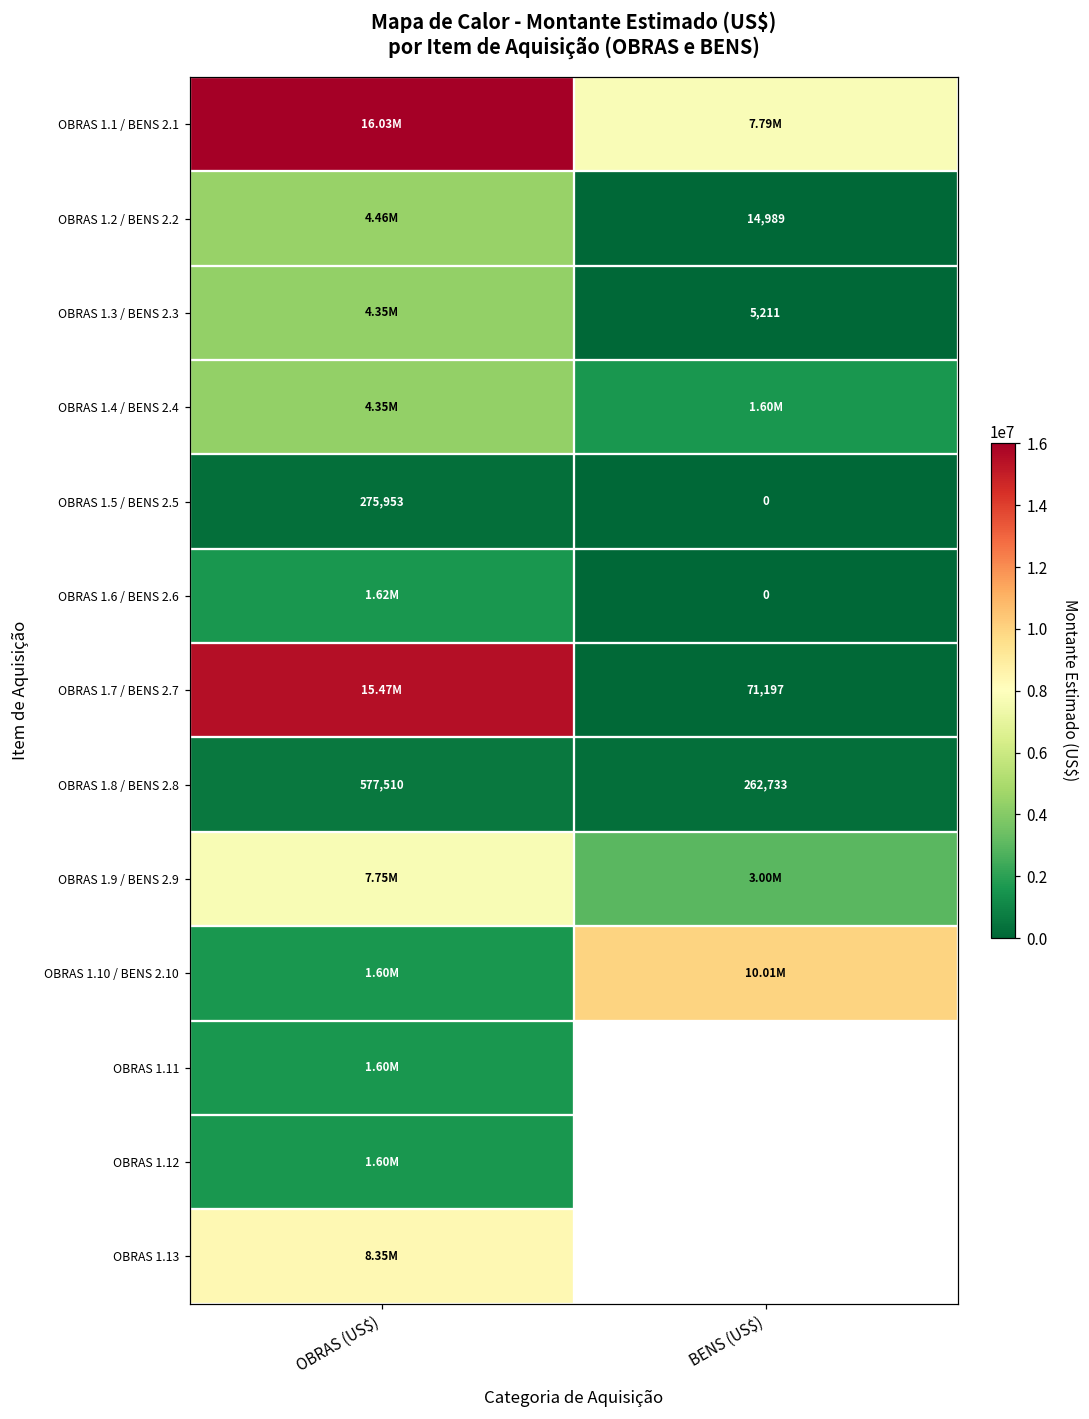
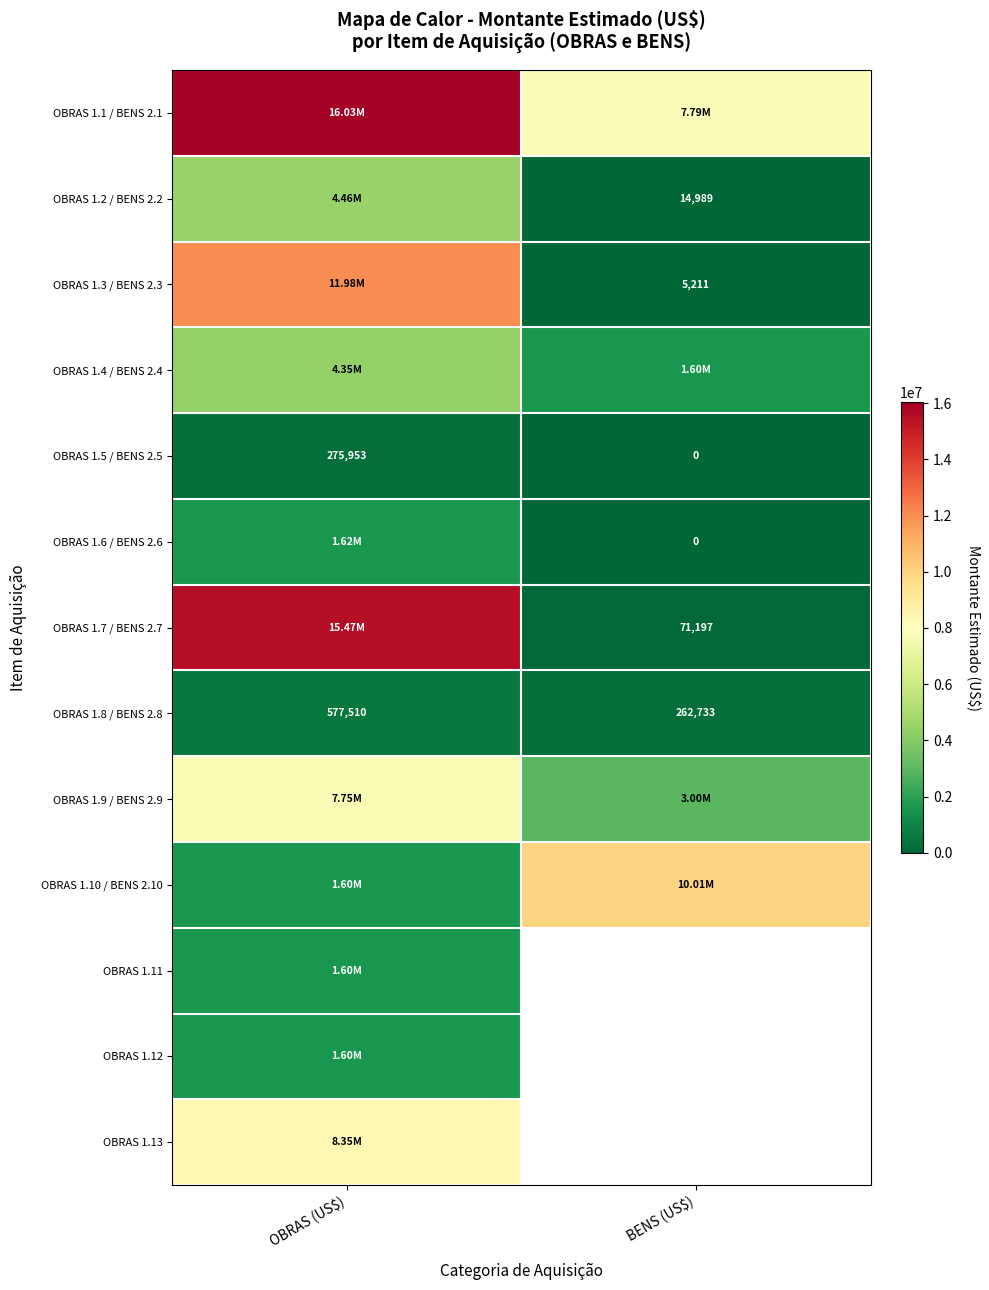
  {
    "OBRAS 1.1 / BENS 2.1": {
      "OBRAS (US$)": "16.03M",
      "BENS (US$)": "7.79M"
    },
    "OBRAS 1.2 / BENS 2.2": {
      "OBRAS (US$)": "4.46M",
      "BENS (US$)": "14,989"
    },
    "OBRAS 1.3 / BENS 2.3": {
-     "OBRAS (US$)": "4.35M",
+     "OBRAS (US$)": "11.98M",
      "BENS (US$)": "5,211"
    },
    "OBRAS 1.4 / BENS 2.4": {
      "OBRAS (US$)": "4.35M",
      "BENS (US$)": "1.60M"
    },
    "OBRAS 1.5 / BENS 2.5": {
      "OBRAS (US$)": "275,953",
      "BENS (US$)": "0"
    },
    "OBRAS 1.6 / BENS 2.6": {
      "OBRAS (US$)": "1.62M",
      "BENS (US$)": "0"
    },
    "OBRAS 1.7 / BENS 2.7": {
      "OBRAS (US$)": "15.47M",
      "BENS (US$)": "71,197"
    },
    "OBRAS 1.8 / BENS 2.8": {
      "OBRAS (US$)": "577,510",
      "BENS (US$)": "262,733"
    },
    "OBRAS 1.9 / BENS 2.9": {
      "OBRAS (US$)": "7.75M",
      "BENS (US$)": "3.00M"
    },
    "OBRAS 1.10 / BENS 2.10": {
      "OBRAS (US$)": "1.60M",
      "BENS (US$)": "10.01M"
    },
    "OBRAS 1.11": {
      "OBRAS (US$)": "1.60M"
    },
    "OBRAS 1.12": {
      "OBRAS (US$)": "1.60M"
    },
    "OBRAS 1.13": {
      "OBRAS (US$)": "8.35M"
    }
  }
